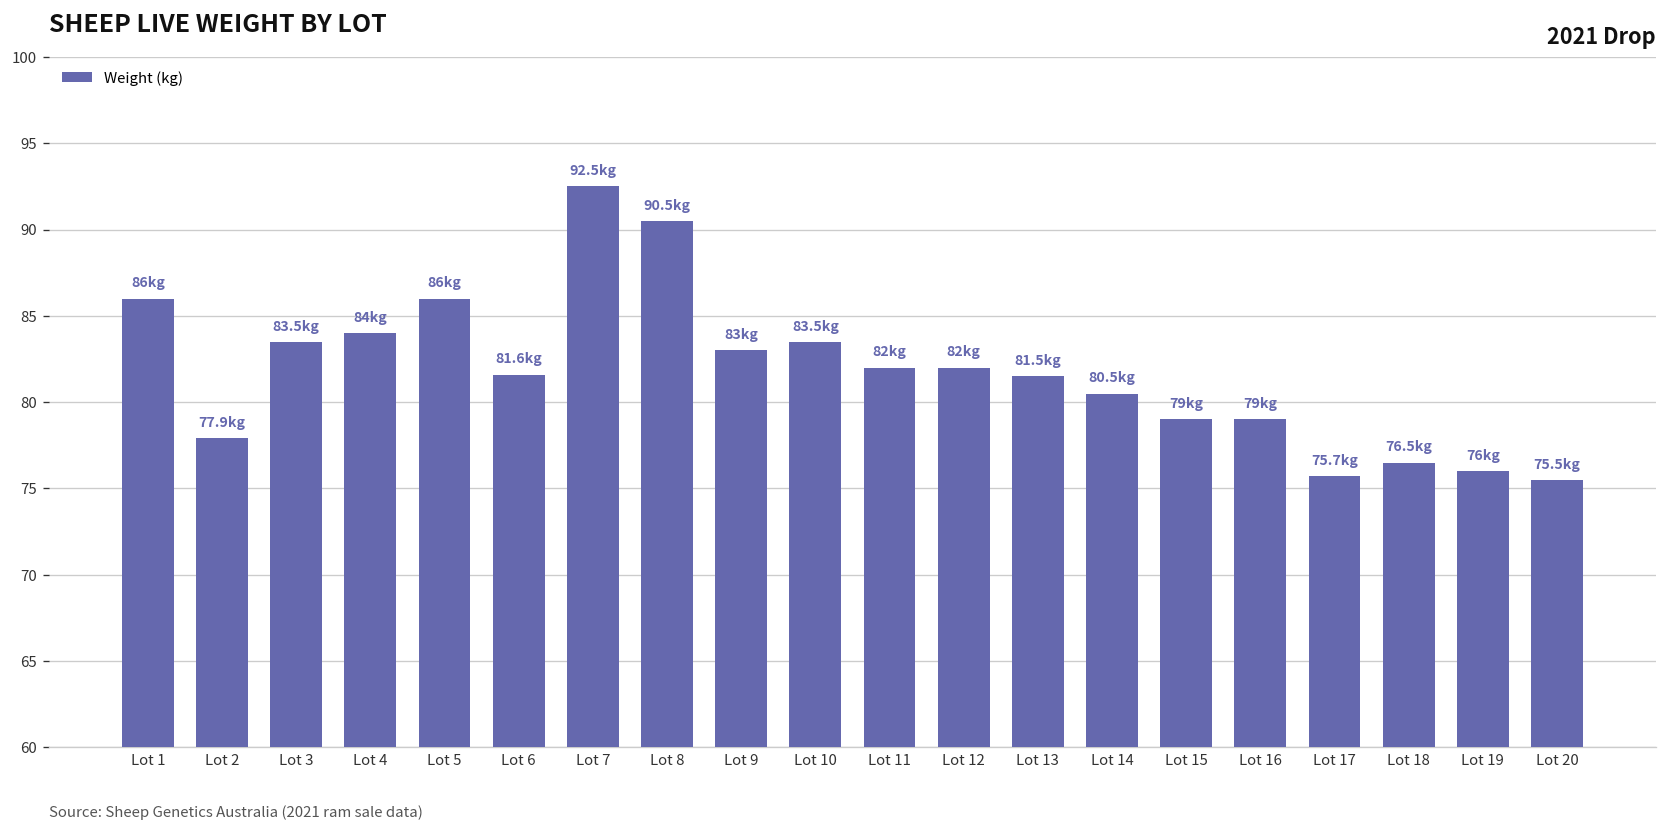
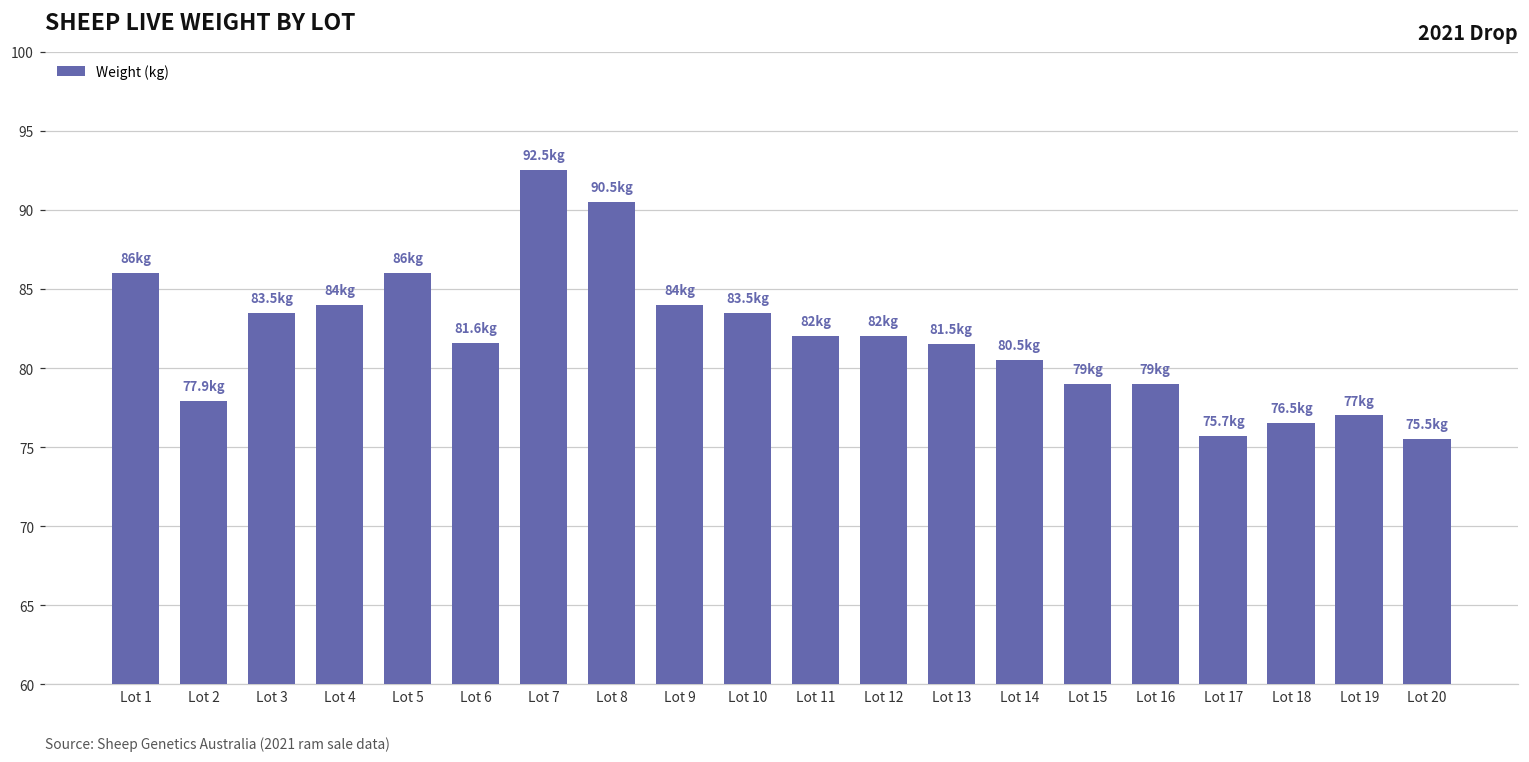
  {
    "Lot 1": 86,
    "Lot 2": 77.9,
    "Lot 3": 83.5,
    "Lot 4": 84,
    "Lot 5": 86,
    "Lot 6": 81.6,
    "Lot 7": 92.5,
    "Lot 8": 90.5,
-   "Lot 9": 83,
+   "Lot 9": 84,
    "Lot 10": 83.5,
    "Lot 11": 82,
    "Lot 12": 82,
    "Lot 13": 81.5,
    "Lot 14": 80.5,
    "Lot 15": 79,
    "Lot 16": 79,
    "Lot 17": 75.7,
    "Lot 18": 76.5,
-   "Lot 19": 76,
+   "Lot 19": 77,
    "Lot 20": 75.5
  }
